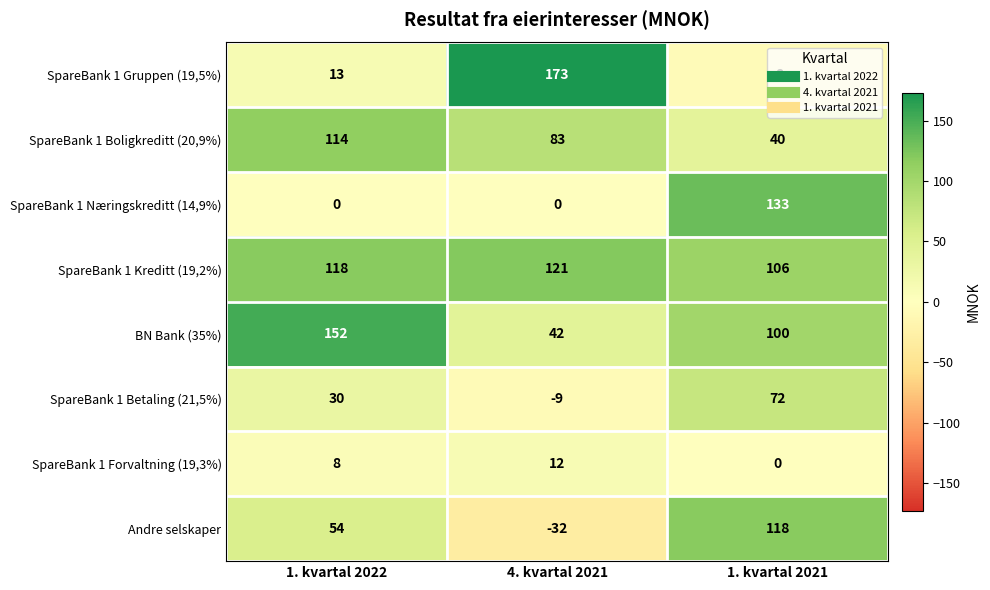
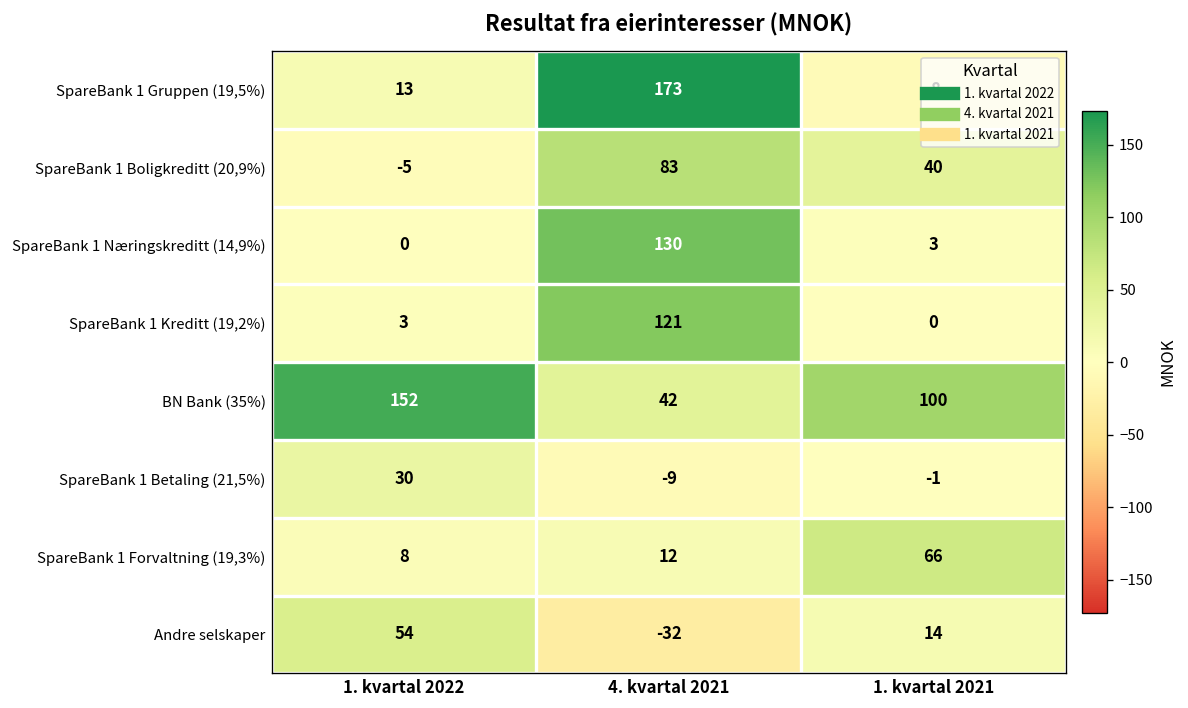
  {
    "SpareBank 1 Gruppen (19,5%)": {
      "1. kvartal 2022": 13,
      "4. kvartal 2021": 173
    },
    "SpareBank 1 Boligkreditt (20,9%)": {
-     "1. kvartal 2022": 114,
+     "1. kvartal 2022": -5,
      "4. kvartal 2021": 83,
      "1. kvartal 2021": 40
    },
    "SpareBank 1 Næringskreditt (14,9%)": {
      "1. kvartal 2022": 0,
-     "4. kvartal 2021": 0,
-     "1. kvartal 2021": 133
+     "4. kvartal 2021": 130,
+     "1. kvartal 2021": 3
    },
    "SpareBank 1 Kreditt (19,2%)": {
-     "1. kvartal 2022": 118,
+     "1. kvartal 2022": 3,
      "4. kvartal 2021": 121,
-     "1. kvartal 2021": 106
+     "1. kvartal 2021": 0
    },
    "BN Bank (35%)": {
      "1. kvartal 2022": 152,
      "4. kvartal 2021": 42,
      "1. kvartal 2021": 100
    },
    "SpareBank 1 Betaling (21,5%)": {
      "1. kvartal 2022": 30,
      "4. kvartal 2021": -9,
-     "1. kvartal 2021": 72
+     "1. kvartal 2021": -1
    },
    "SpareBank 1 Forvaltning (19,3%)": {
      "1. kvartal 2022": 8,
      "4. kvartal 2021": 12,
-     "1. kvartal 2021": 0
+     "1. kvartal 2021": 66
    },
    "Andre selskaper": {
      "1. kvartal 2022": 54,
      "4. kvartal 2021": -32,
-     "1. kvartal 2021": 118
+     "1. kvartal 2021": 14
    }
  }
